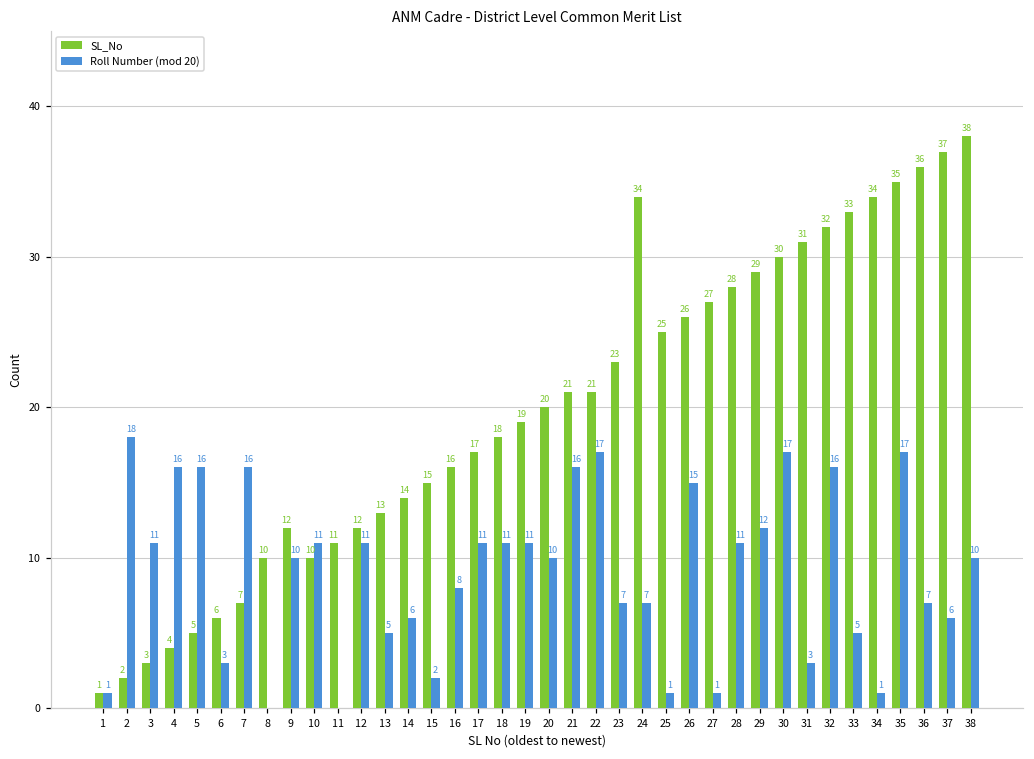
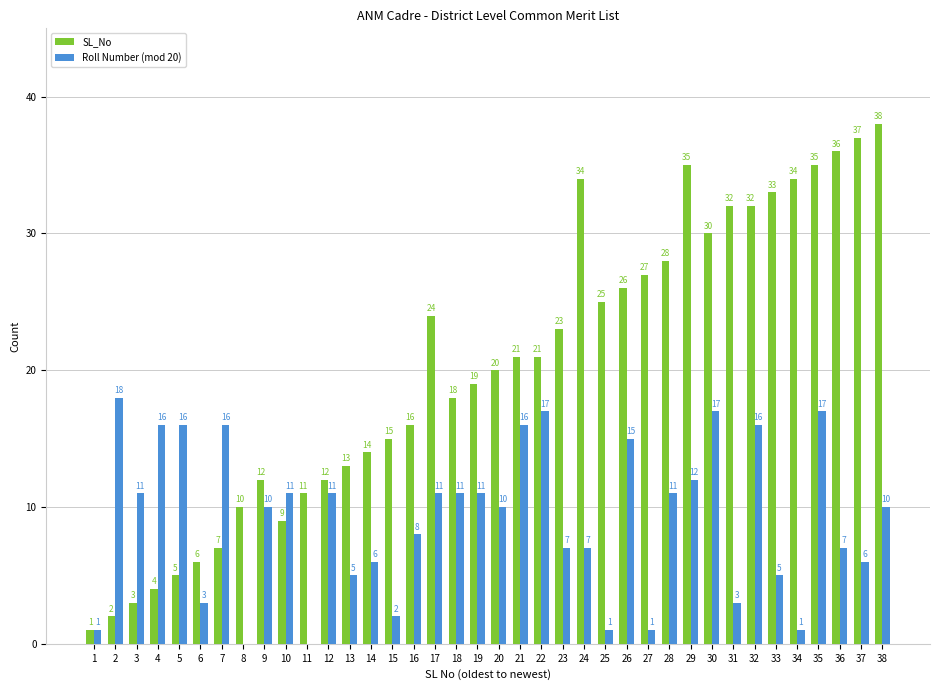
  {
    "SL_No": {
      "1": 1,
      "2": 2,
      "3": 3,
      "4": 4,
      "5": 5,
      "6": 6,
      "7": 7,
      "8": 10,
      "9": 12,
-     "10": 10,
+     "10": 9,
      "11": 11,
      "12": 12,
      "13": 13,
      "14": 14,
      "15": 15,
      "16": 16,
-     "17": 17,
+     "17": 24,
      "18": 18,
      "19": 19,
      "20": 20,
      "21": 21,
      "22": 21,
      "23": 23,
      "24": 34,
      "25": 25,
      "26": 26,
      "27": 27,
      "28": 28,
-     "29": 29,
+     "29": 35,
      "30": 30,
-     "31": 31,
+     "31": 32,
      "32": 32,
      "33": 33,
      "34": 34,
      "35": 35,
      "36": 36,
      "37": 37,
      "38": 38
    },
    "Roll Number (mod 20)": {
      "1": 1,
      "2": 18,
      "3": 11,
      "4": 16,
      "5": 16,
      "6": 3,
      "7": 16,
      "9": 10,
      "10": 11,
      "12": 11,
      "13": 5,
      "14": 6,
      "15": 2,
      "16": 8,
      "17": 11,
      "18": 11,
      "19": 11,
      "20": 10,
      "21": 16,
      "22": 17,
      "23": 7,
      "24": 7,
      "25": 1,
      "26": 15,
      "27": 1,
      "28": 11,
      "29": 12,
      "30": 17,
      "31": 3,
      "32": 16,
      "33": 5,
      "34": 1,
      "35": 17,
      "36": 7,
      "37": 6,
      "38": 10
    }
  }
